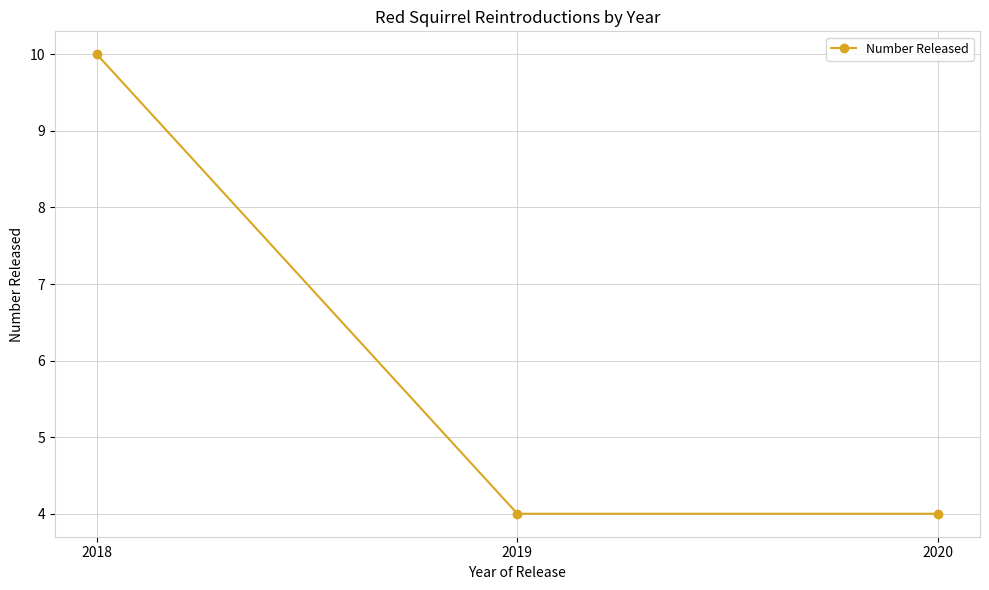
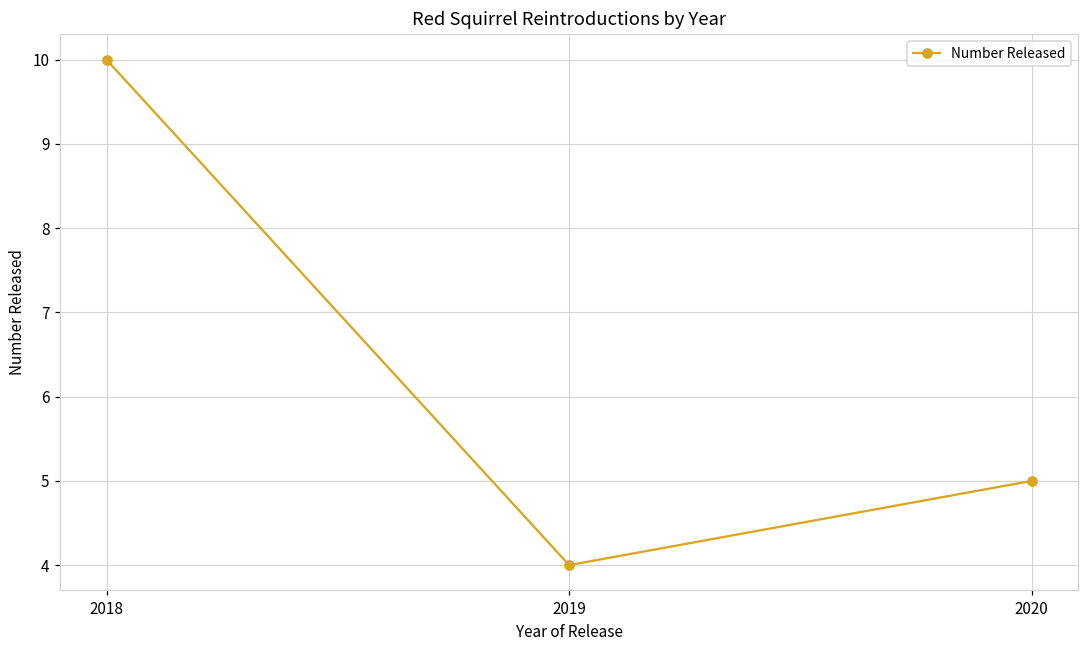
  {
    "2018": 10,
    "2019": 4,
-   "2020": 4
+   "2020": 5
  }
